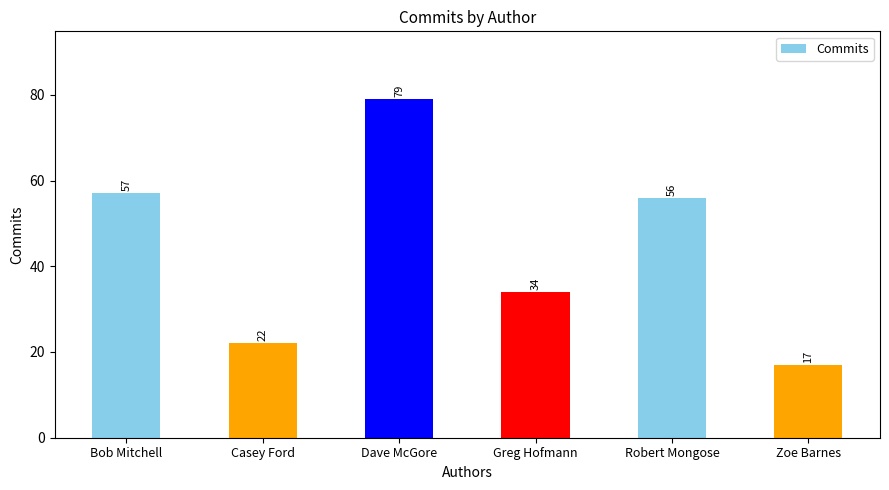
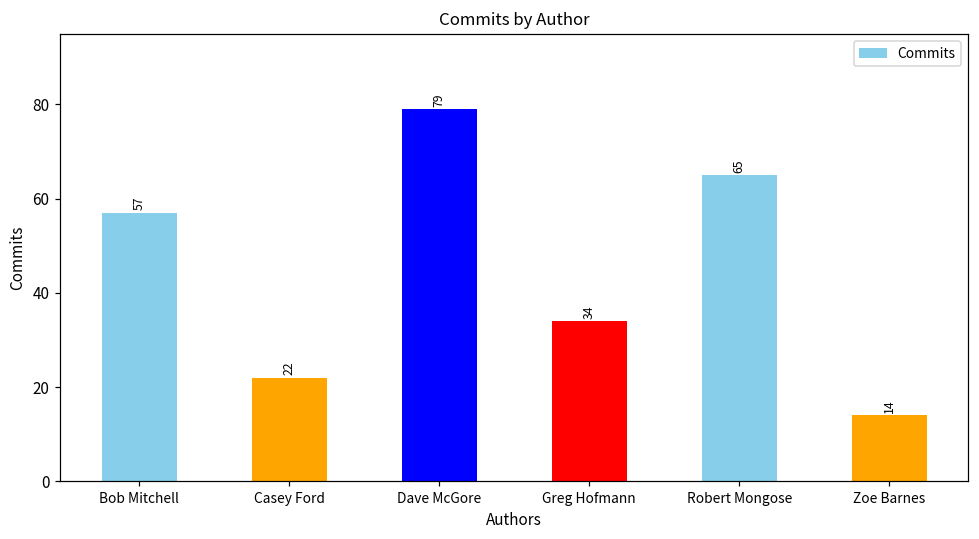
  {
    "Bob Mitchell": 57,
    "Casey Ford": 22,
    "Dave McGore": 79,
    "Greg Hofmann": 34,
-   "Robert Mongose": 56,
-   "Zoe Barnes": 17
+   "Robert Mongose": 65,
+   "Zoe Barnes": 14
  }
